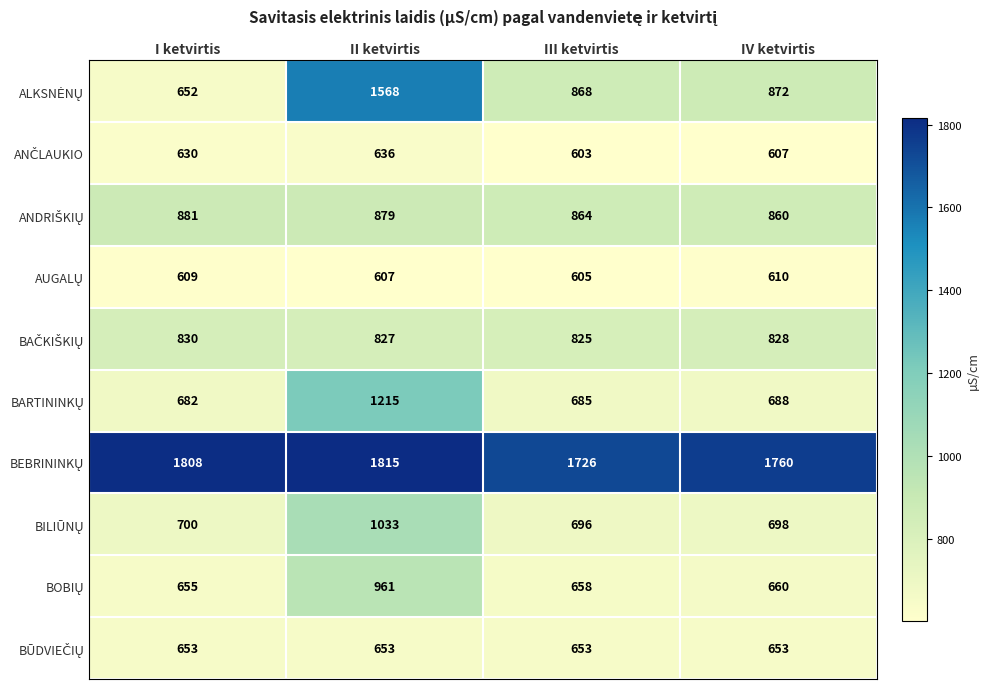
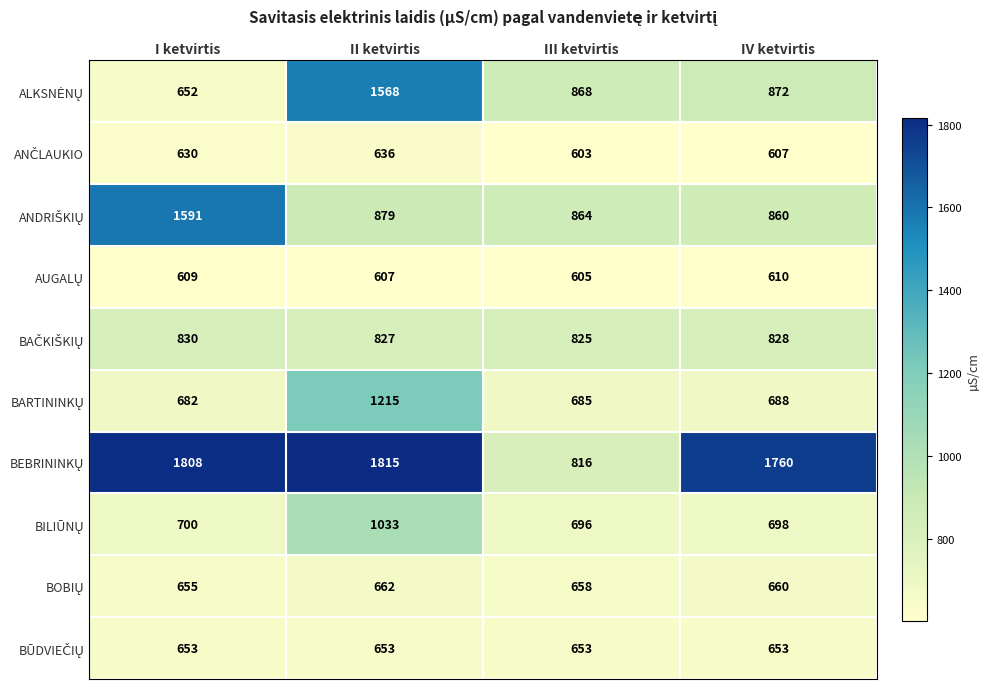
  {
    "ALKSNĖNŲ": {
      "I ketvirtis": 652,
      "II ketvirtis": 1568,
      "III ketvirtis": 868,
      "IV ketvirtis": 872
    },
    "ANČLAUKIO": {
      "I ketvirtis": 630,
      "II ketvirtis": 636,
      "III ketvirtis": 603,
      "IV ketvirtis": 607
    },
    "ANDRIŠKIŲ": {
-     "I ketvirtis": 881,
+     "I ketvirtis": 1591,
      "II ketvirtis": 879,
      "III ketvirtis": 864,
      "IV ketvirtis": 860
    },
    "AUGALŲ": {
      "I ketvirtis": 609,
      "II ketvirtis": 607,
      "III ketvirtis": 605,
      "IV ketvirtis": 610
    },
    "BAČKIŠKIŲ": {
      "I ketvirtis": 830,
      "II ketvirtis": 827,
      "III ketvirtis": 825,
      "IV ketvirtis": 828
    },
    "BARTININKŲ": {
      "I ketvirtis": 682,
      "II ketvirtis": 1215,
      "III ketvirtis": 685,
      "IV ketvirtis": 688
    },
    "BEBRININKŲ": {
      "I ketvirtis": 1808,
      "II ketvirtis": 1815,
-     "III ketvirtis": 1726,
+     "III ketvirtis": 816,
      "IV ketvirtis": 1760
    },
    "BILIŪNŲ": {
      "I ketvirtis": 700,
      "II ketvirtis": 1033,
      "III ketvirtis": 696,
      "IV ketvirtis": 698
    },
    "BOBIŲ": {
      "I ketvirtis": 655,
-     "II ketvirtis": 961,
+     "II ketvirtis": 662,
      "III ketvirtis": 658,
      "IV ketvirtis": 660
    },
    "BŪDVIEČIŲ": {
      "I ketvirtis": 653,
      "II ketvirtis": 653,
      "III ketvirtis": 653,
      "IV ketvirtis": 653
    }
  }
